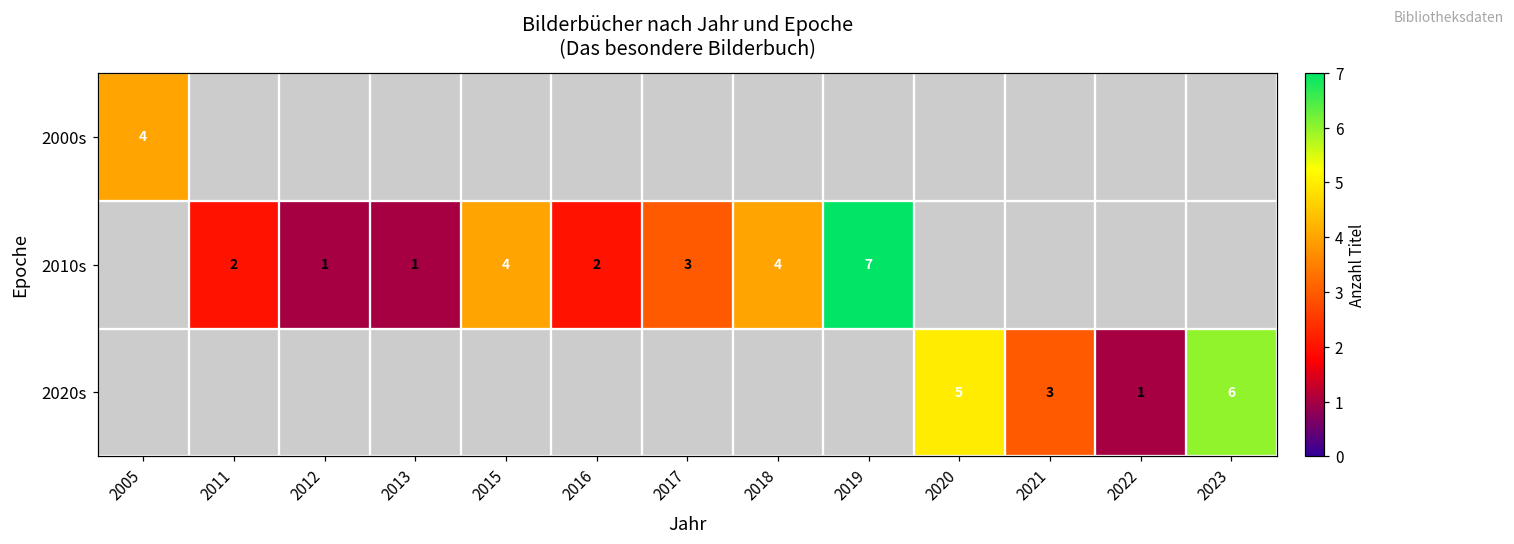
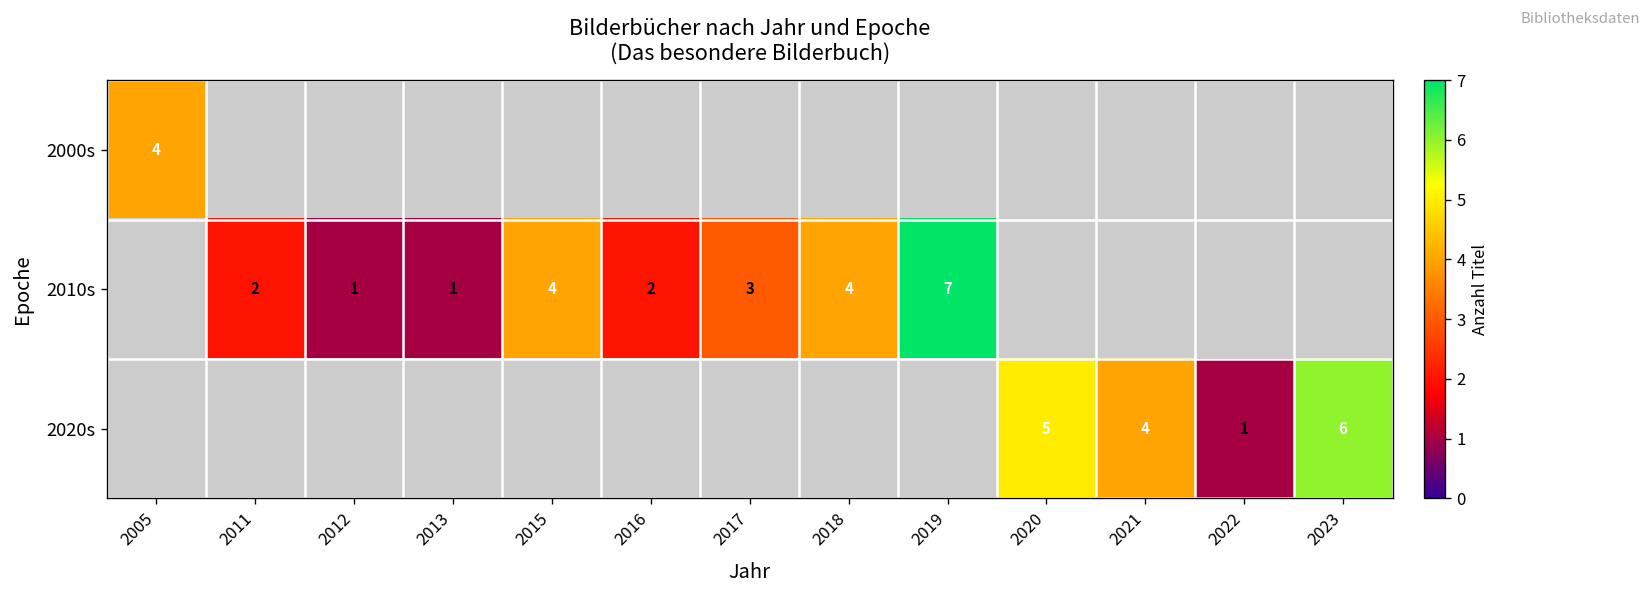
  {
    "2000s": {
      "2005": 4
    },
    "2010s": {
      "2011": 2,
      "2012": 1,
      "2013": 1,
      "2015": 4,
      "2016": 2,
      "2017": 3,
      "2018": 4,
      "2019": 7
    },
    "2020s": {
      "2020": 5,
-     "2021": 3,
+     "2021": 4,
      "2022": 1,
      "2023": 6
    }
  }
